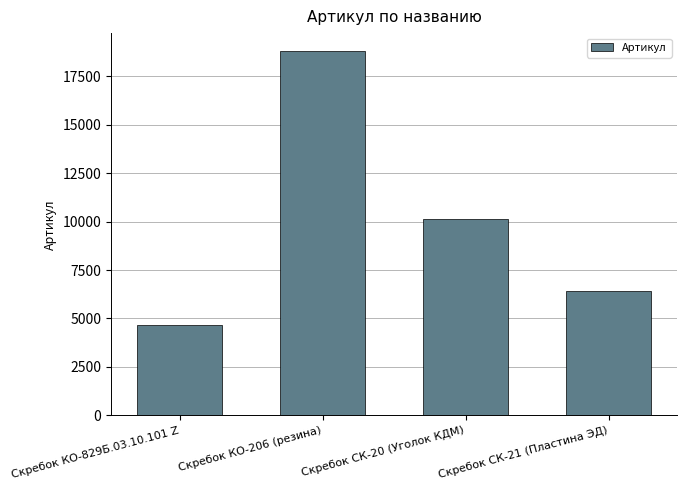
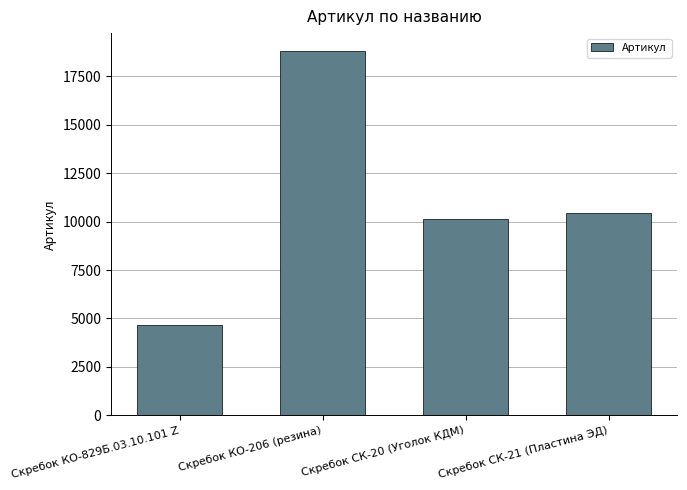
  {
    "Скребок КО-829Б.03.10.101 Z": 4700,
    "Скребок КО-206 (резина)": 18800,
    "Скребок СК-20 (Уголок КДМ)": 10100,
-   "Скребок СК-21 (Пластина ЭД)": 6400
+   "Скребок СК-21 (Пластина ЭД)": 10400
  }
